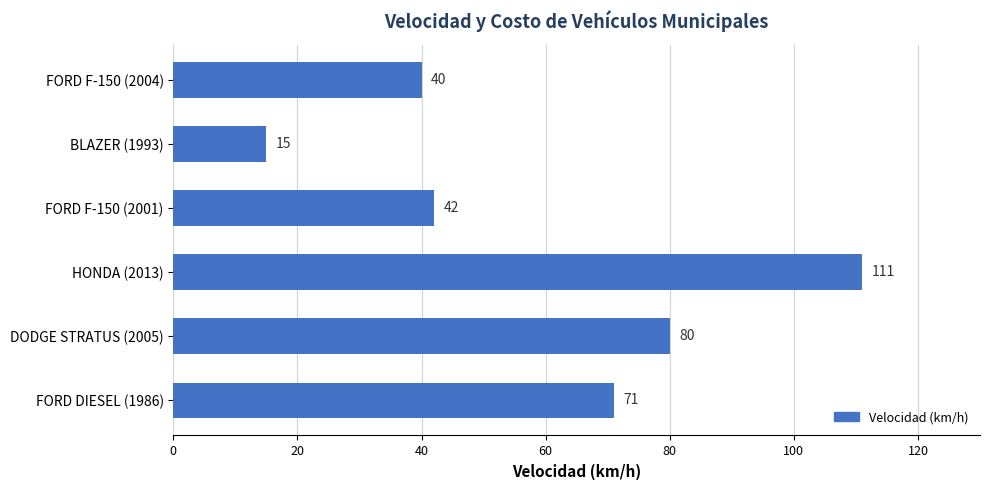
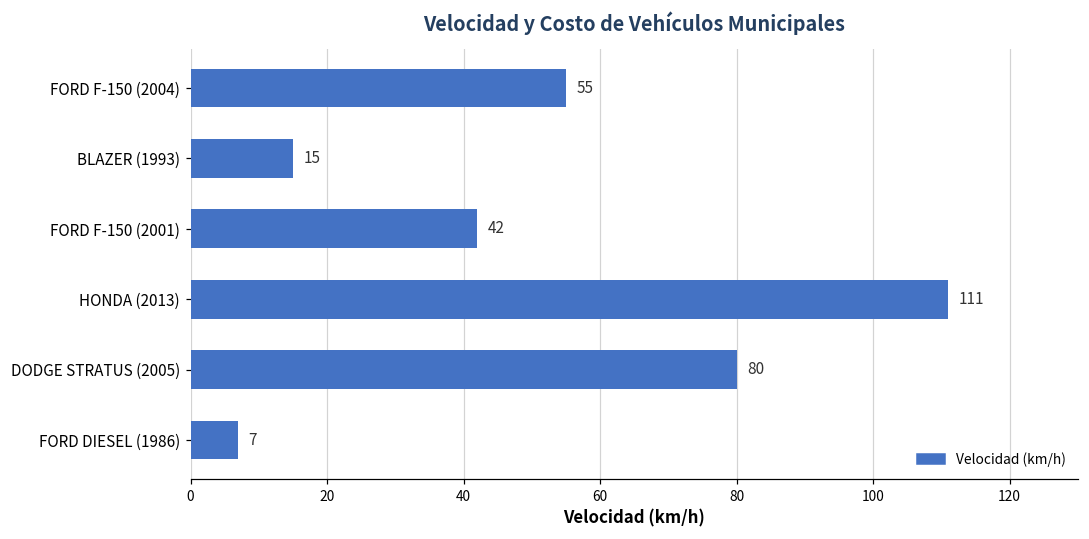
  {
-   "FORD F-150 (2004)": 40,
+   "FORD F-150 (2004)": 55,
    "BLAZER (1993)": 15,
    "FORD F-150 (2001)": 42,
    "HONDA (2013)": 111,
    "DODGE STRATUS (2005)": 80,
-   "FORD DIESEL (1986)": 71
+   "FORD DIESEL (1986)": 7
  }
